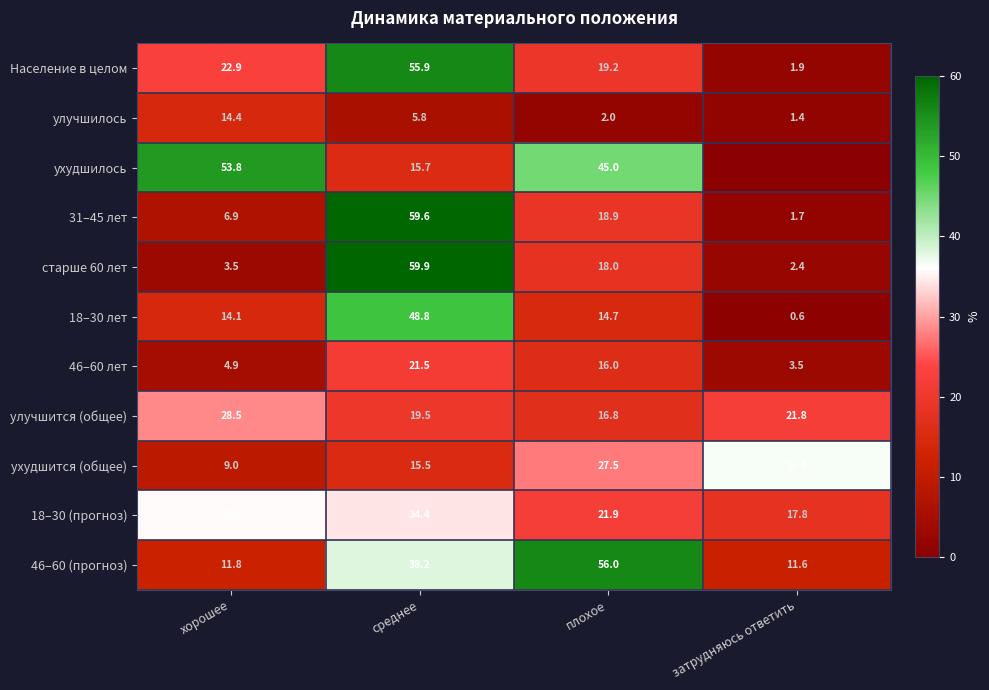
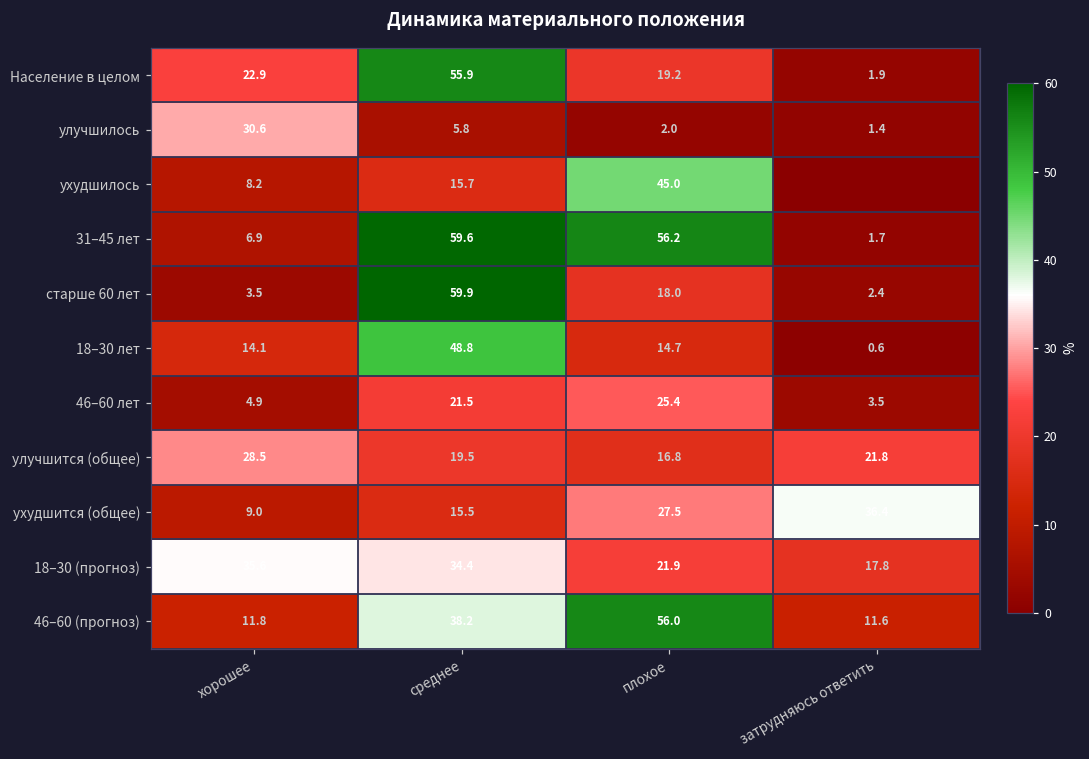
  {
    "Население в целом": {
      "хорошее": 22.9,
      "среднее": 55.9,
      "плохое": 19.2,
      "затрудняюсь ответить": 1.9
    },
    "улучшилось": {
-     "хорошее": 14.4,
+     "хорошее": 30.6,
      "среднее": 5.8,
      "плохое": 2.0,
      "затрудняюсь ответить": 1.4
    },
    "ухудшилось": {
-     "хорошее": 53.8,
+     "хорошее": 8.2,
      "среднее": 15.7,
      "плохое": 45.0
    },
    "31–45 лет": {
      "хорошее": 6.9,
      "среднее": 59.6,
-     "плохое": 18.9,
+     "плохое": 56.2,
      "затрудняюсь ответить": 1.7
    },
    "старше 60 лет": {
      "хорошее": 3.5,
      "среднее": 59.9,
      "плохое": 18.0,
      "затрудняюсь ответить": 2.4
    },
    "18–30 лет": {
      "хорошее": 14.1,
      "среднее": 48.8,
      "плохое": 14.7,
      "затрудняюсь ответить": 0.6
    },
    "46–60 лет": {
      "хорошее": 4.9,
      "среднее": 21.5,
-     "плохое": 16.0,
+     "плохое": 25.4,
      "затрудняюсь ответить": 3.5
    },
    "улучшится (общее)": {
      "хорошее": 28.5,
      "среднее": 19.5,
      "плохое": 16.8,
      "затрудняюсь ответить": 21.8
    },
    "ухудшится (общее)": {
      "хорошее": 9.0,
      "среднее": 15.5,
      "плохое": 27.5
    },
    "18–30 (прогноз)": {
      "плохое": 21.9,
      "затрудняюсь ответить": 17.8
    },
    "46–60 (прогноз)": {
      "хорошее": 11.8,
      "плохое": 56.0,
      "затрудняюсь ответить": 11.6
    }
  }
